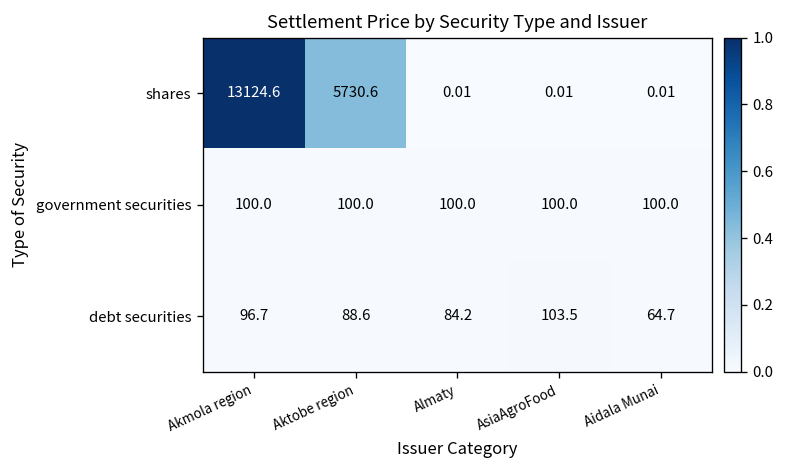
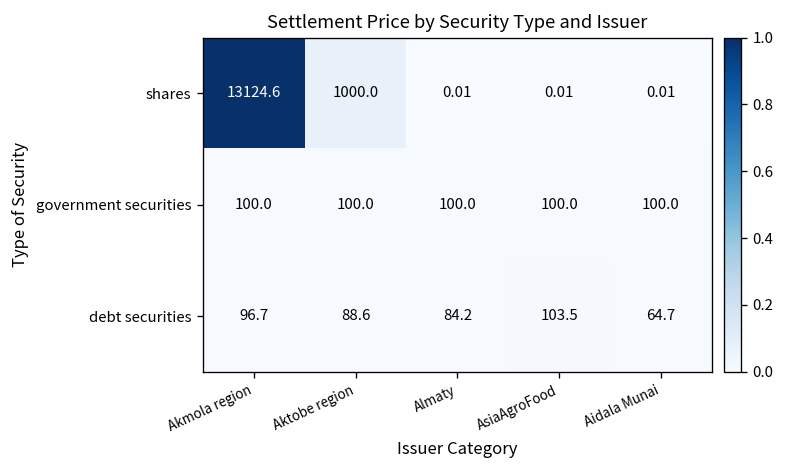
  {
    "shares": {
      "Akmola region": 13124.6,
-     "Aktobe region": 5730.6,
+     "Aktobe region": 1000.0,
      "Almaty": 0.01,
      "AsiaAgroFood": 0.01,
      "Aidala Munai": 0.01
    },
    "government securities": {
      "Akmola region": 100.0,
      "Aktobe region": 100.0,
      "Almaty": 100.0,
      "AsiaAgroFood": 100.0,
      "Aidala Munai": 100.0
    },
    "debt securities": {
      "Akmola region": 96.7,
      "Aktobe region": 88.6,
      "Almaty": 84.2,
      "AsiaAgroFood": 103.5,
      "Aidala Munai": 64.7
    }
  }
